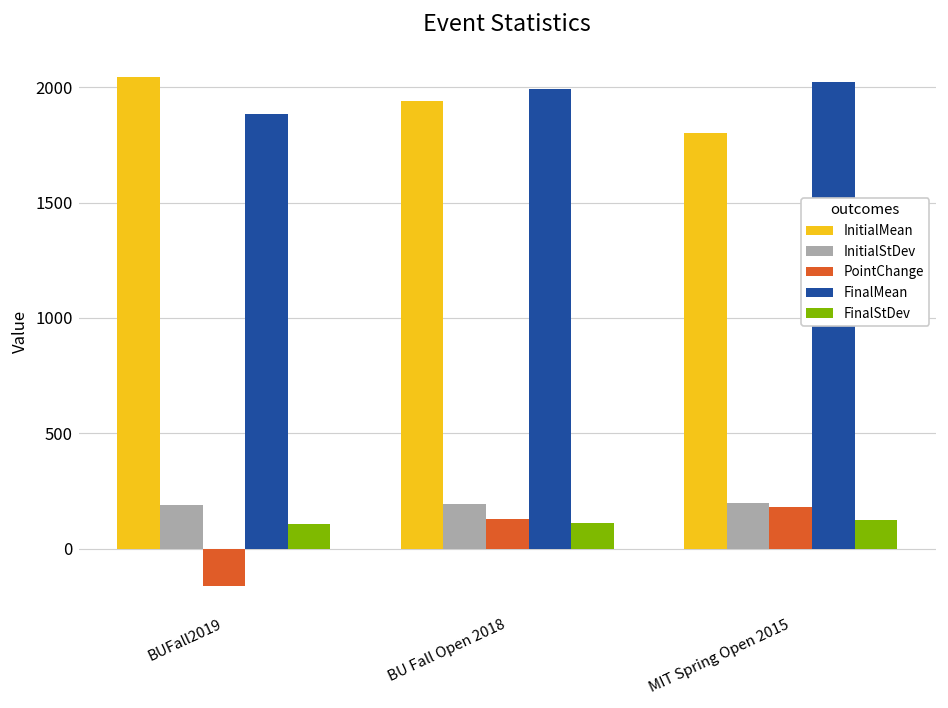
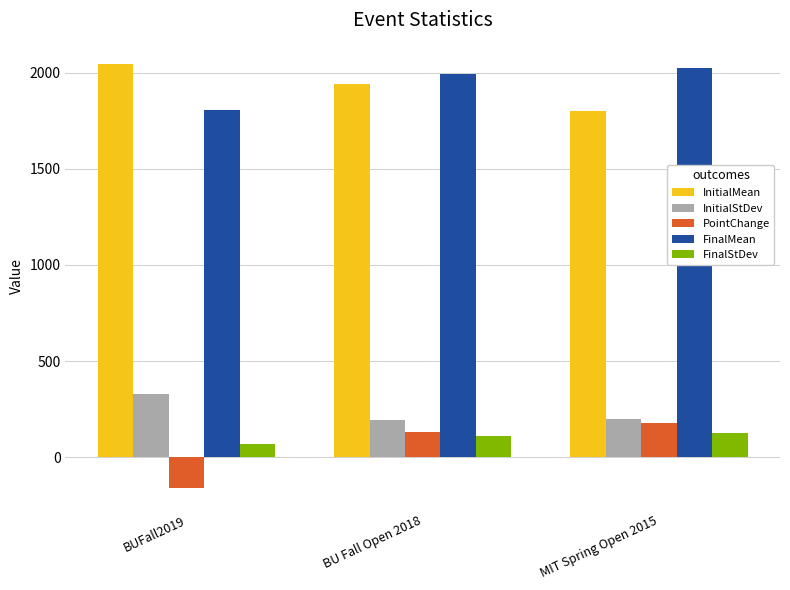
  {
    "InitialMean": {
      "BUFall2019": 2050,
      "BU Fall Open 2018": 1940,
      "MIT Spring Open 2015": 1800
    },
    "InitialStDev": {
-     "BUFall2019": 190,
+     "BUFall2019": 330,
      "BU Fall Open 2018": 190,
      "MIT Spring Open 2015": 200
    },
    "PointChange": {
      "BUFall2019": -160,
      "BU Fall Open 2018": 130,
      "MIT Spring Open 2015": 180
    },
    "FinalMean": {
-     "BUFall2019": 1880,
+     "BUFall2019": 1810,
      "BU Fall Open 2018": 1990,
      "MIT Spring Open 2015": 2020
    },
    "FinalStDev": {
-     "BUFall2019": 110,
+     "BUFall2019": 70,
      "BU Fall Open 2018": 110,
      "MIT Spring Open 2015": 130
    }
  }
